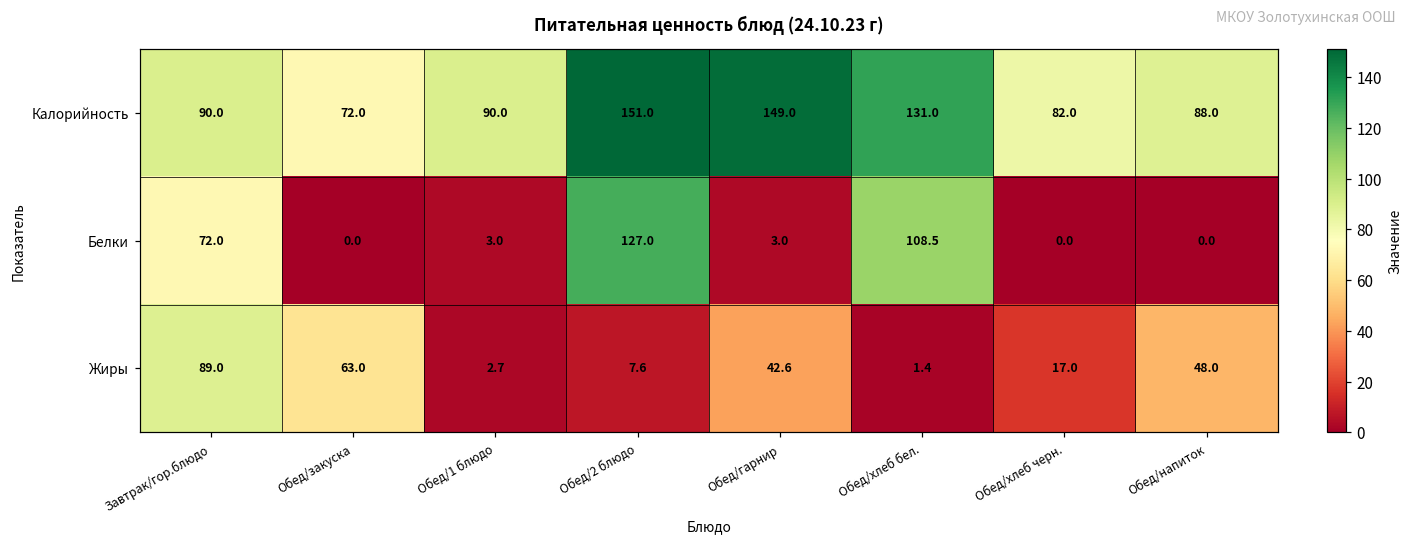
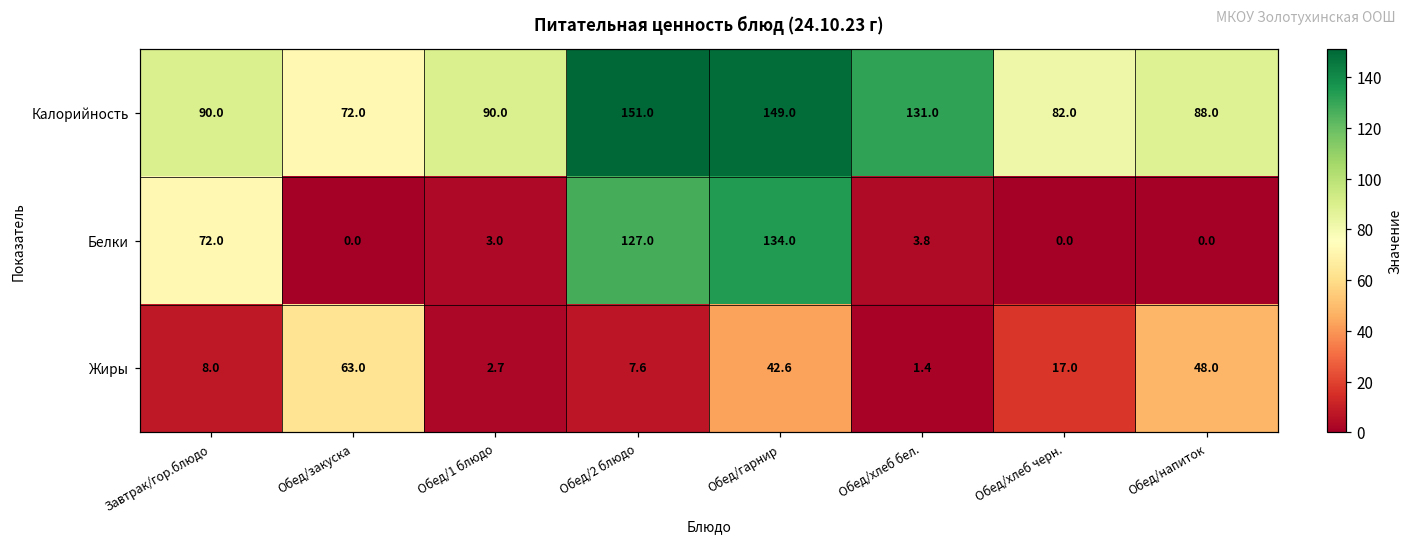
  {
    "Калорийность": {
      "Завтрак/гор.блюдо": 90.0,
      "Обед/закуска": 72.0,
      "Обед/1 блюдо": 90.0,
      "Обед/2 блюдо": 151.0,
      "Обед/гарнир": 149.0,
      "Обед/хлеб бел.": 131.0,
      "Обед/хлеб черн.": 82.0,
      "Обед/напиток": 88.0
    },
    "Белки": {
      "Завтрак/гор.блюдо": 72.0,
      "Обед/закуска": 0.0,
      "Обед/1 блюдо": 3.0,
      "Обед/2 блюдо": 127.0,
-     "Обед/гарнир": 3.0,
-     "Обед/хлеб бел.": 108.5,
+     "Обед/гарнир": 134.0,
+     "Обед/хлеб бел.": 3.8,
      "Обед/хлеб черн.": 0.0,
      "Обед/напиток": 0.0
    },
    "Жиры": {
-     "Завтрак/гор.блюдо": 89.0,
+     "Завтрак/гор.блюдо": 8.0,
      "Обед/закуска": 63.0,
      "Обед/1 блюдо": 2.7,
      "Обед/2 блюдо": 7.6,
      "Обед/гарнир": 42.6,
      "Обед/хлеб бел.": 1.4,
      "Обед/хлеб черн.": 17.0,
      "Обед/напиток": 48.0
    }
  }
